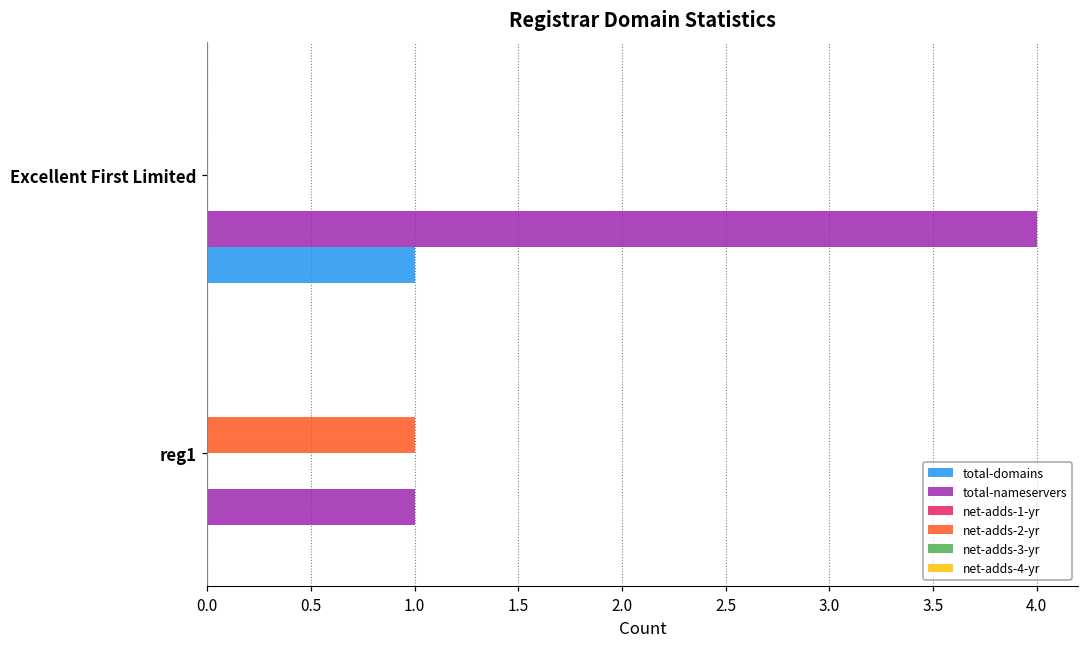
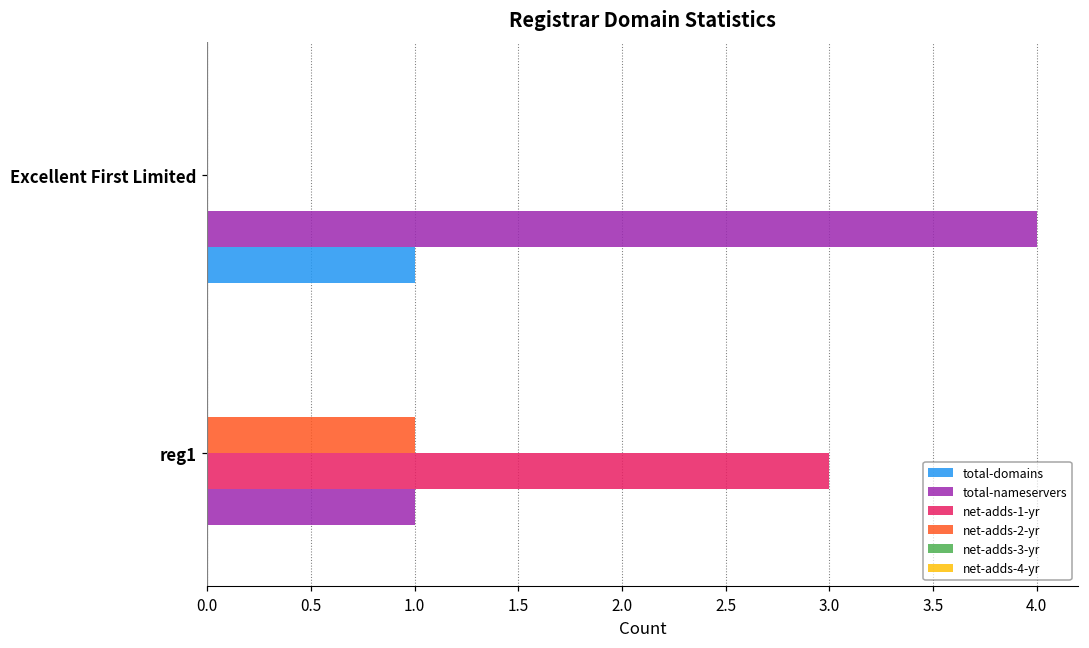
  {
    "total-domains": {
      "Excellent First Limited": 1,
      "reg1": 0
    },
    "total-nameservers": {
      "Excellent First Limited": 4,
      "reg1": 1
    },
    "net-adds-1-yr": {
      "Excellent First Limited": 0,
-     "reg1": 0
+     "reg1": 3
    },
    "net-adds-2-yr": {
      "Excellent First Limited": 0,
      "reg1": 1
    },
    "net-adds-3-yr": {
      "Excellent First Limited": 0,
      "reg1": 0
    },
    "net-adds-4-yr": {
      "Excellent First Limited": 0,
      "reg1": 0
    }
  }
